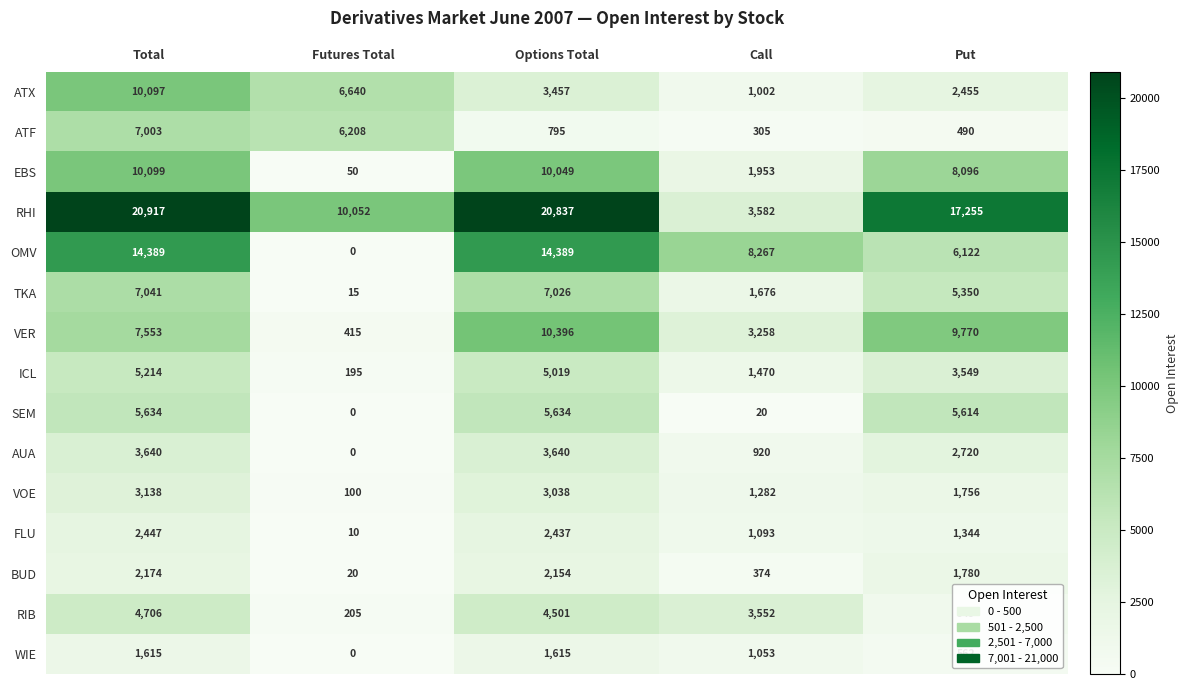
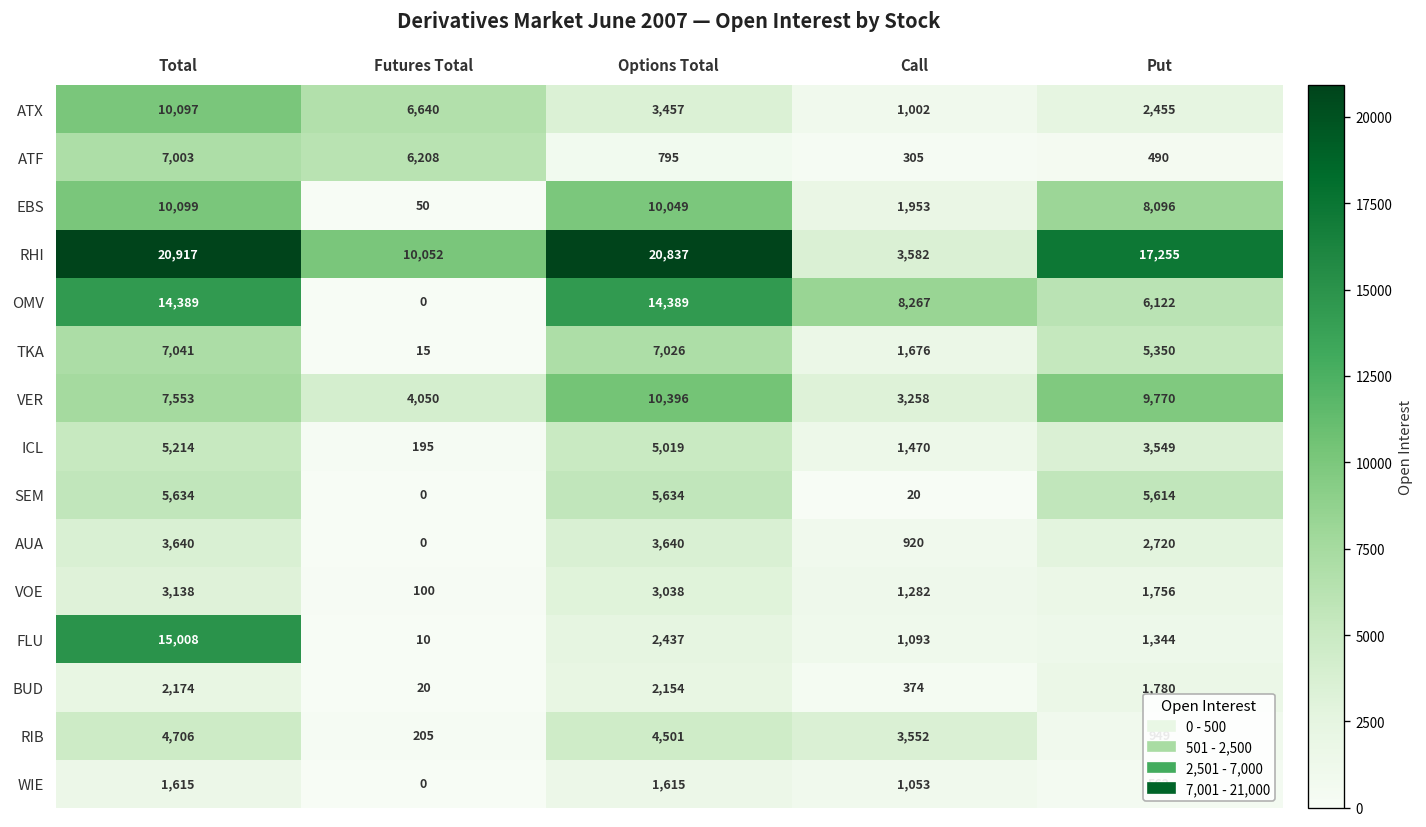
  {
    "ATX": {
      "Total": "10,097",
      "Futures Total": "6,640",
      "Options Total": "3,457",
      "Call": "1,002",
      "Put": "2,455"
    },
    "ATF": {
      "Total": "7,003",
      "Futures Total": "6,208",
      "Options Total": "795",
      "Call": "305",
      "Put": "490"
    },
    "EBS": {
      "Total": "10,099",
      "Futures Total": "50",
      "Options Total": "10,049",
      "Call": "1,953",
      "Put": "8,096"
    },
    "RHI": {
      "Total": "20,917",
      "Futures Total": "10,052",
      "Options Total": "20,837",
      "Call": "3,582",
      "Put": "17,255"
    },
    "OMV": {
      "Total": "14,389",
      "Futures Total": "0",
      "Options Total": "14,389",
      "Call": "8,267",
      "Put": "6,122"
    },
    "TKA": {
      "Total": "7,041",
      "Futures Total": "15",
      "Options Total": "7,026",
      "Call": "1,676",
      "Put": "5,350"
    },
    "VER": {
      "Total": "7,553",
-     "Futures Total": "415",
+     "Futures Total": "4,050",
      "Options Total": "10,396",
      "Call": "3,258",
      "Put": "9,770"
    },
    "ICL": {
      "Total": "5,214",
      "Futures Total": "195",
      "Options Total": "5,019",
      "Call": "1,470",
      "Put": "3,549"
    },
    "SEM": {
      "Total": "5,634",
      "Futures Total": "0",
      "Options Total": "5,634",
      "Call": "20",
      "Put": "5,614"
    },
    "AUA": {
      "Total": "3,640",
      "Futures Total": "0",
      "Options Total": "3,640",
      "Call": "920",
      "Put": "2,720"
    },
    "VOE": {
      "Total": "3,138",
      "Futures Total": "100",
      "Options Total": "3,038",
      "Call": "1,282",
      "Put": "1,756"
    },
    "FLU": {
-     "Total": "2,447",
+     "Total": "15,008",
      "Futures Total": "10",
      "Options Total": "2,437",
      "Call": "1,093",
      "Put": "1,344"
    },
    "BUD": {
      "Total": "2,174",
      "Futures Total": "20",
      "Options Total": "2,154",
      "Call": "374",
      "Put": "1,780"
    },
    "RIB": {
      "Total": "4,706",
      "Futures Total": "205",
      "Options Total": "4,501",
      "Call": "3,552"
    },
    "WIE": {
      "Total": "1,615",
      "Futures Total": "0",
      "Options Total": "1,615",
      "Call": "1,053"
    }
  }
